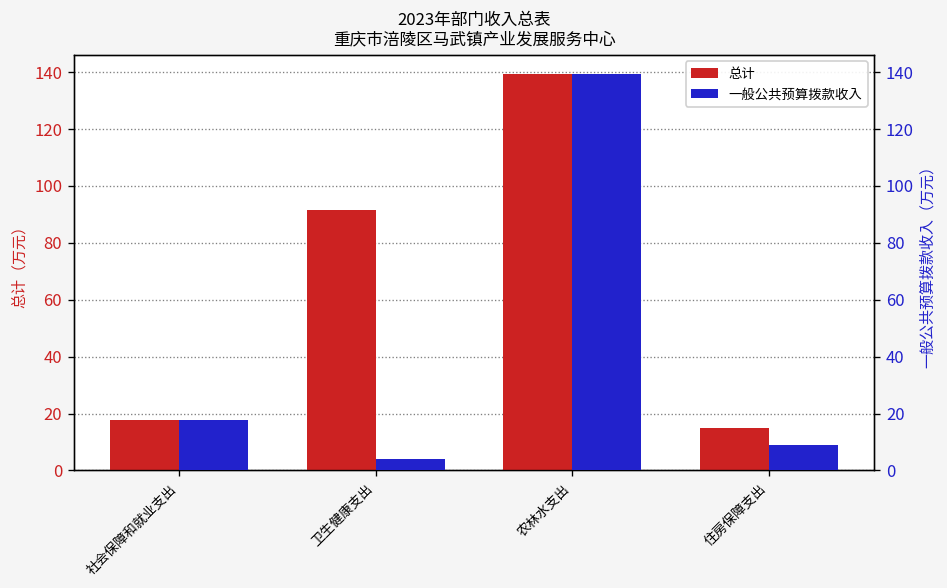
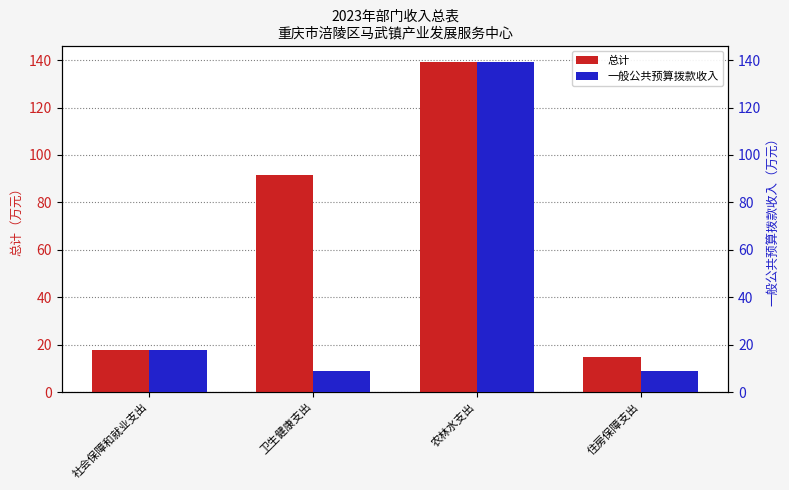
  {
    "总计": {
      "社会保障和就业支出": 18,
      "卫生健康支出": 91,
      "农林水支出": 139,
      "住房保障支出": 15
    },
    "一般公共预算拨款收入": {
      "社会保障和就业支出": 18,
-     "卫生健康支出": 4,
+     "卫生健康支出": 9,
      "农林水支出": 139,
      "住房保障支出": 9
    }
  }
